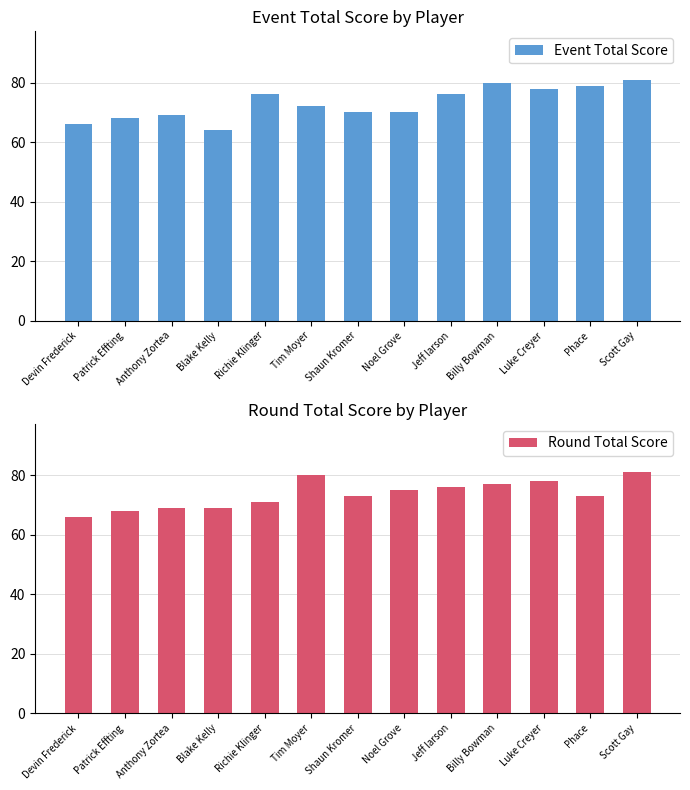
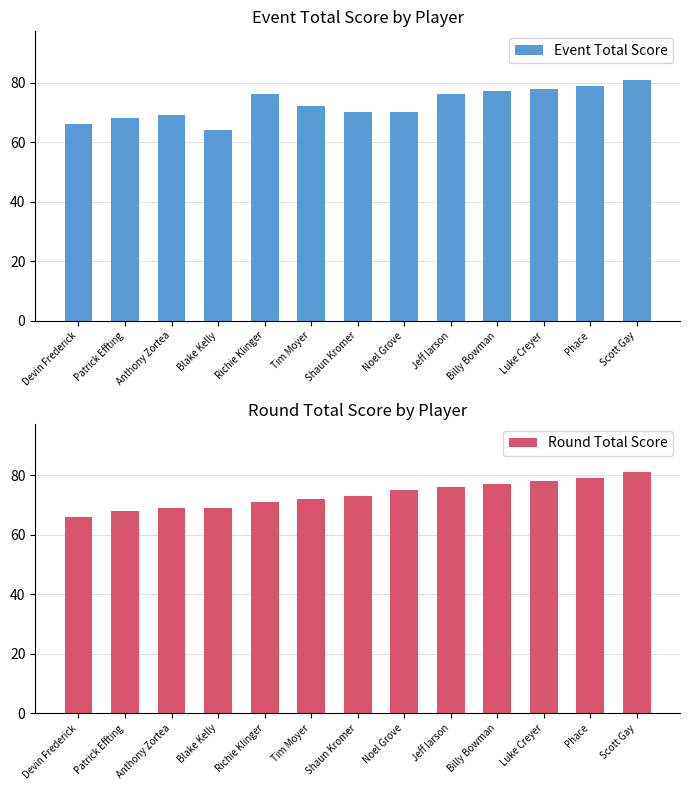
  {
    "Event Total Score by Player": {
      "Devin Frederick": 66,
      "Patrick Effting": 68,
      "Anthony Zortea": 69,
      "Blake Kelly": 64,
      "Richie Klinger": 76,
      "Tim Moyer": 72,
      "Shaun Kromer": 70,
      "Noel Grove": 70,
      "Jeff larson": 76,
-     "Billy Bowman": 80,
+     "Billy Bowman": 77,
      "Luke Creyer": 78,
      "Phace": 79,
      "Scott Gay": 81
    },
    "Round Total Score by Player": {
      "Devin Frederick": 66,
      "Patrick Effting": 68,
      "Anthony Zortea": 69,
      "Blake Kelly": 69,
      "Richie Klinger": 71,
-     "Tim Moyer": 80,
+     "Tim Moyer": 72,
      "Shaun Kromer": 73,
      "Noel Grove": 75,
      "Jeff larson": 76,
      "Billy Bowman": 77,
      "Luke Creyer": 78,
-     "Phace": 73,
+     "Phace": 79,
      "Scott Gay": 81
    }
  }
